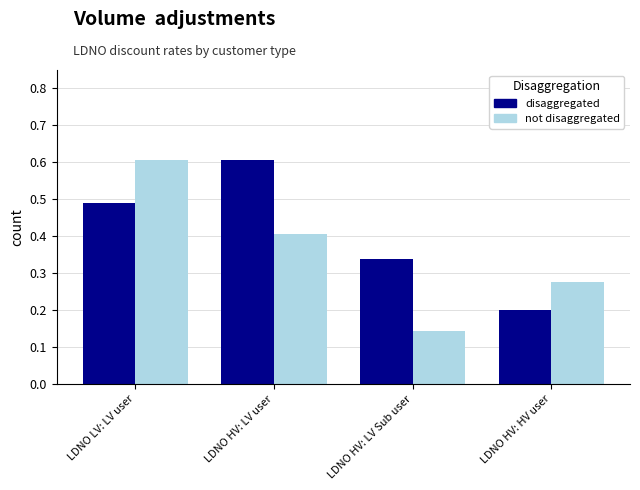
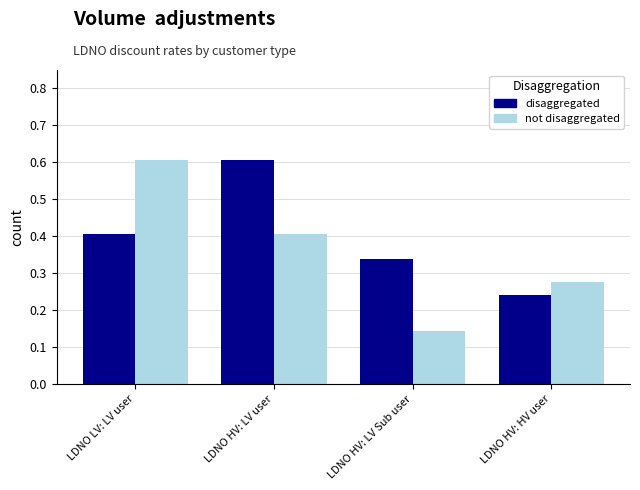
  {
    "disaggregated": {
-     "LDNO LV: LV user": 0.49,
+     "LDNO LV: LV user": 0.41,
      "LDNO HV: LV user": 0.61,
      "LDNO HV: LV Sub user": 0.34,
-     "LDNO HV: HV user": 0.20
+     "LDNO HV: HV user": 0.24
    },
    "not disaggregated": {
      "LDNO LV: LV user": 0.61,
      "LDNO HV: LV user": 0.41,
      "LDNO HV: LV Sub user": 0.14,
      "LDNO HV: HV user": 0.28
    }
  }
